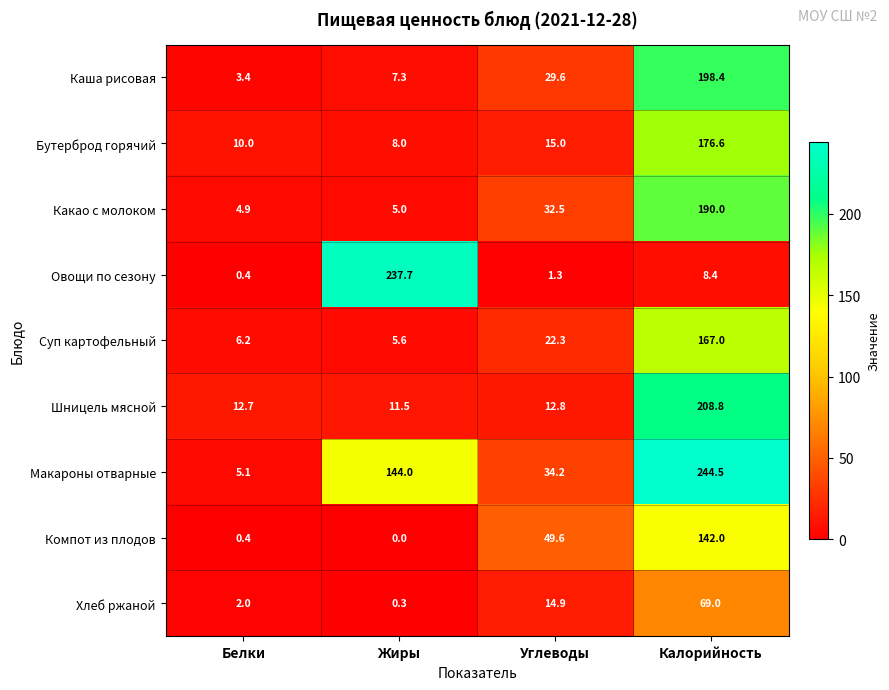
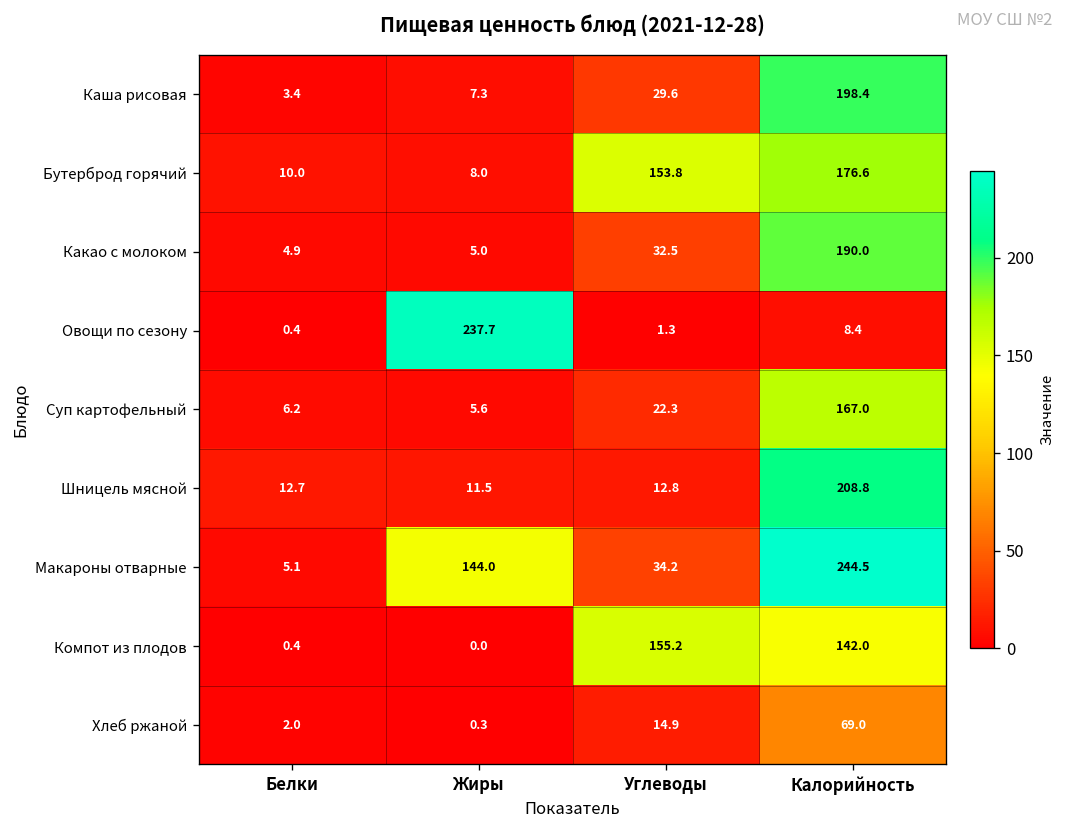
  {
    "Каша рисовая": {
      "Белки": 3.4,
      "Жиры": 7.3,
      "Углеводы": 29.6,
      "Калорийность": 198.4
    },
    "Бутерброд горячий": {
      "Белки": 10.0,
      "Жиры": 8.0,
-     "Углеводы": 15.0,
+     "Углеводы": 153.8,
      "Калорийность": 176.6
    },
    "Какао с молоком": {
      "Белки": 4.9,
      "Жиры": 5.0,
      "Углеводы": 32.5,
      "Калорийность": 190.0
    },
    "Овощи по сезону": {
      "Белки": 0.4,
      "Жиры": 237.7,
      "Углеводы": 1.3,
      "Калорийность": 8.4
    },
    "Суп картофельный": {
      "Белки": 6.2,
      "Жиры": 5.6,
      "Углеводы": 22.3,
      "Калорийность": 167.0
    },
    "Шницель мясной": {
      "Белки": 12.7,
      "Жиры": 11.5,
      "Углеводы": 12.8,
      "Калорийность": 208.8
    },
    "Макароны отварные": {
      "Белки": 5.1,
      "Жиры": 144.0,
      "Углеводы": 34.2,
      "Калорийность": 244.5
    },
    "Компот из плодов": {
      "Белки": 0.4,
      "Жиры": 0.0,
-     "Углеводы": 49.6,
+     "Углеводы": 155.2,
      "Калорийность": 142.0
    },
    "Хлеб ржаной": {
      "Белки": 2.0,
      "Жиры": 0.3,
      "Углеводы": 14.9,
      "Калорийность": 69.0
    }
  }
